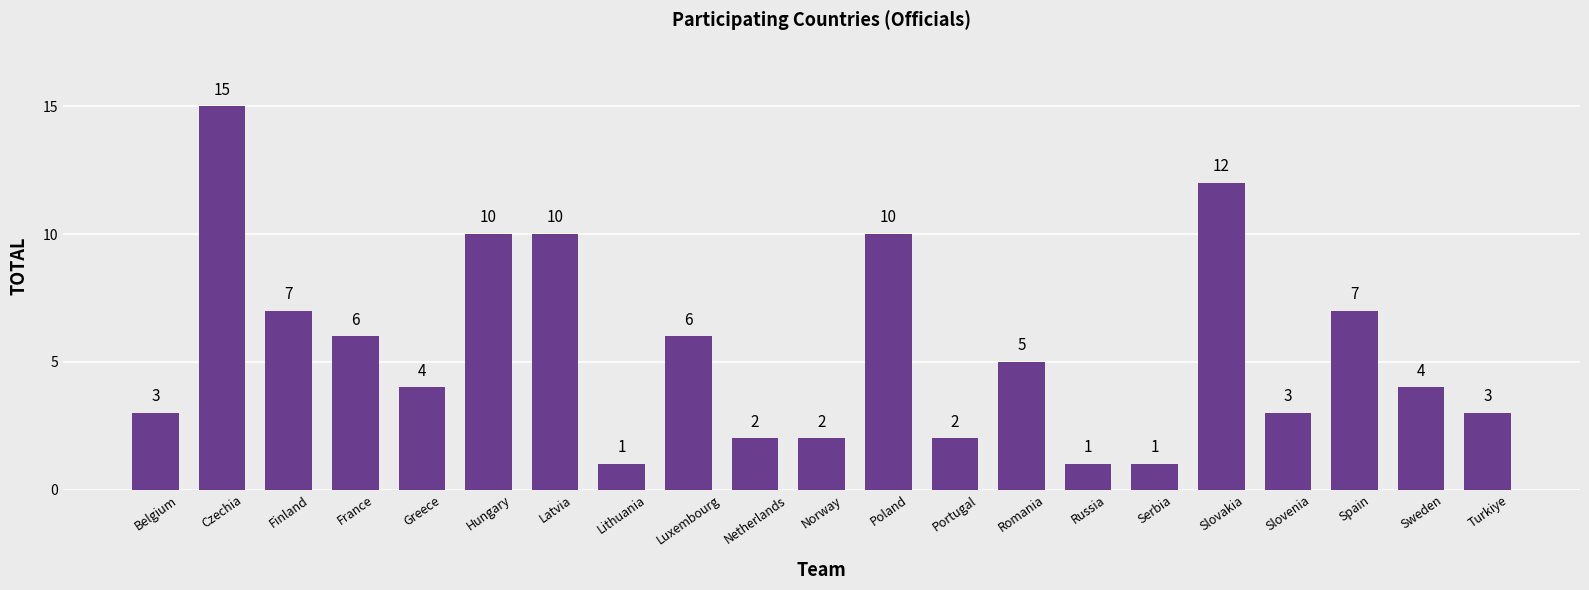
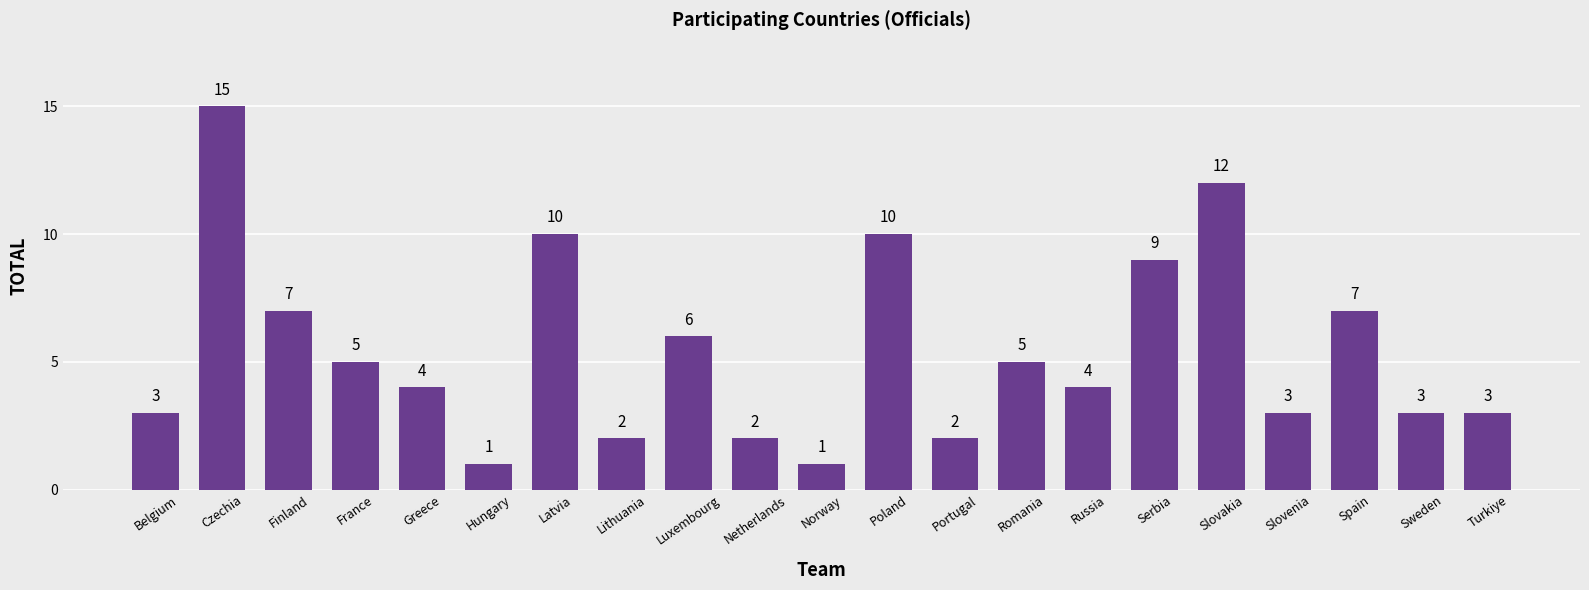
  {
    "Belgium": 3,
    "Czechia": 15,
    "Finland": 7,
-   "France": 6,
+   "France": 5,
    "Greece": 4,
-   "Hungary": 10,
+   "Hungary": 1,
    "Latvia": 10,
-   "Lithuania": 1,
+   "Lithuania": 2,
    "Luxembourg": 6,
    "Netherlands": 2,
-   "Norway": 2,
+   "Norway": 1,
    "Poland": 10,
    "Portugal": 2,
    "Romania": 5,
-   "Russia": 1,
-   "Serbia": 1,
+   "Russia": 4,
+   "Serbia": 9,
    "Slovakia": 12,
    "Slovenia": 3,
    "Spain": 7,
-   "Sweden": 4,
+   "Sweden": 3,
    "Turkiye": 3
  }
